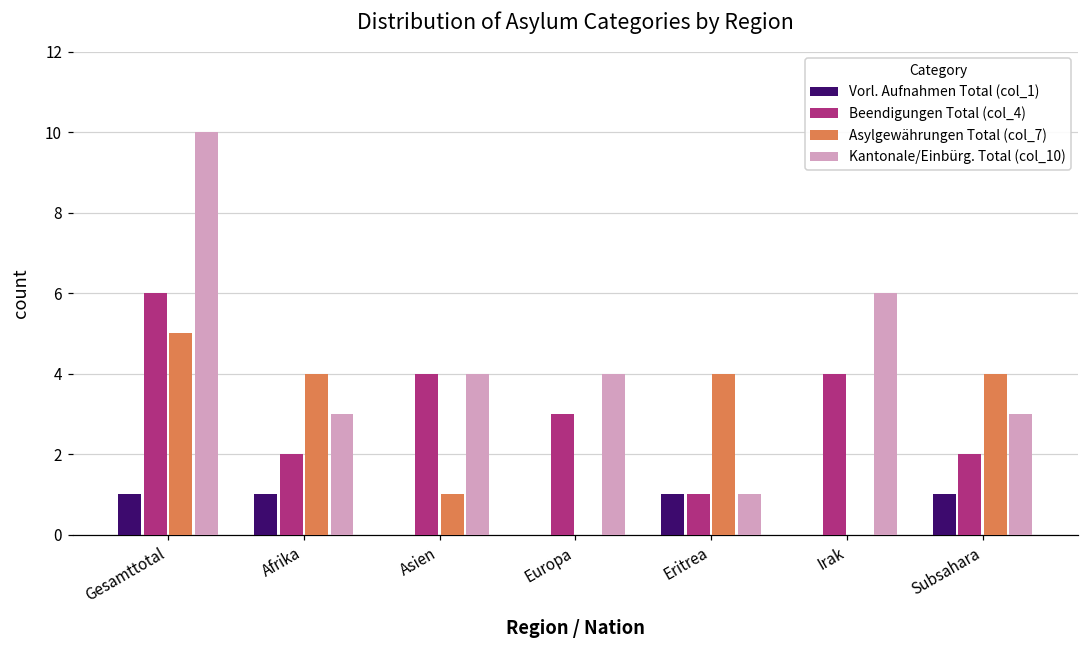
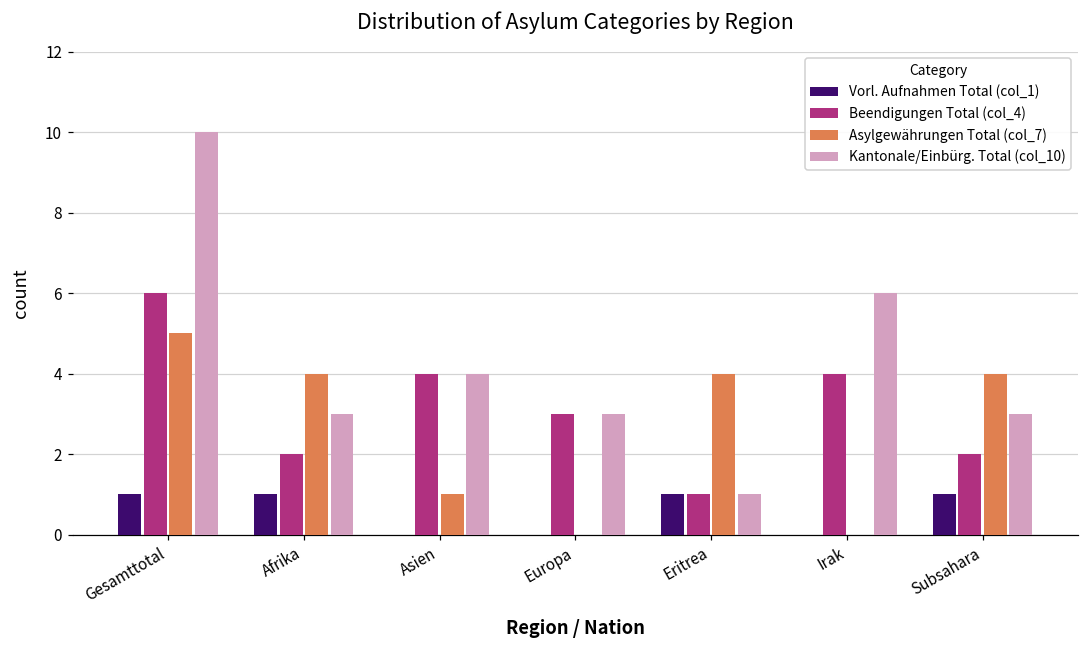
  {
    "Vorl. Aufnahmen Total (col_1)": {
      "Gesamttotal": 1,
      "Afrika": 1,
      "Asien": 0,
      "Europa": 0,
      "Eritrea": 1,
      "Irak": 0,
      "Subsahara": 1
    },
    "Beendigungen Total (col_4)": {
      "Gesamttotal": 6,
      "Afrika": 2,
      "Asien": 4,
      "Europa": 3,
      "Eritrea": 1,
      "Irak": 4,
      "Subsahara": 2
    },
    "Asylgewährungen Total (col_7)": {
      "Gesamttotal": 5,
      "Afrika": 4,
      "Asien": 1,
      "Europa": 0,
      "Eritrea": 4,
      "Irak": 0,
      "Subsahara": 4
    },
    "Kantonale/Einbürg. Total (col_10)": {
      "Gesamttotal": 10,
      "Afrika": 3,
      "Asien": 4,
-     "Europa": 4,
+     "Europa": 3,
      "Eritrea": 1,
      "Irak": 6,
      "Subsahara": 3
    }
  }
